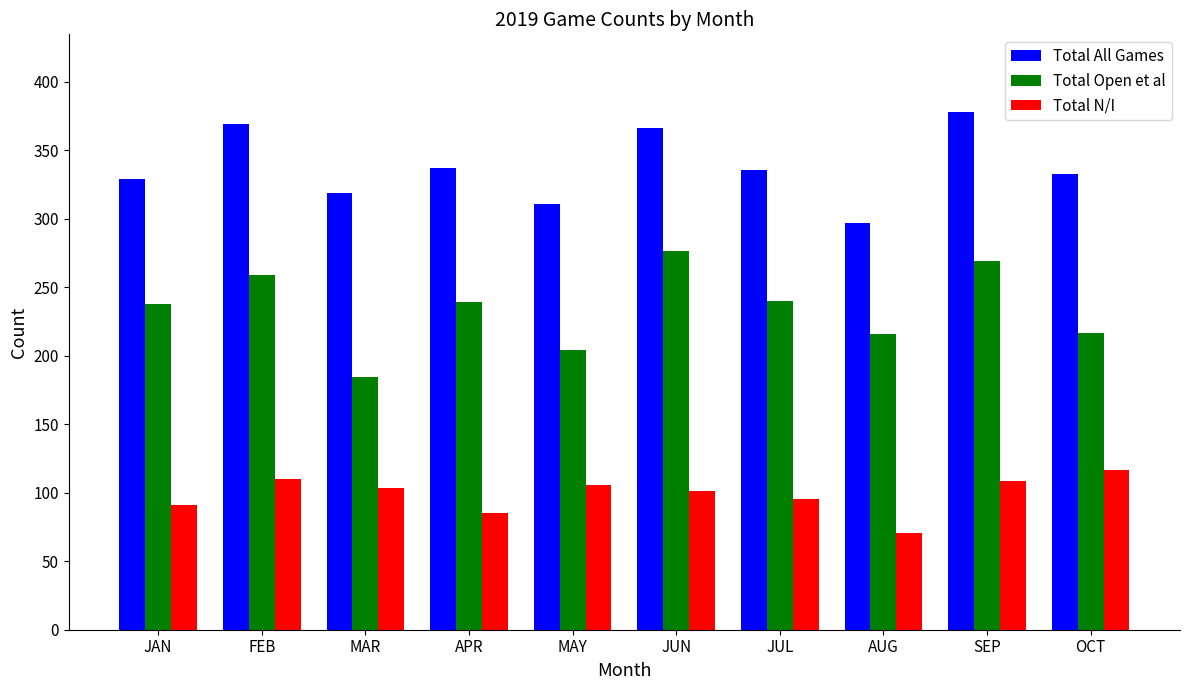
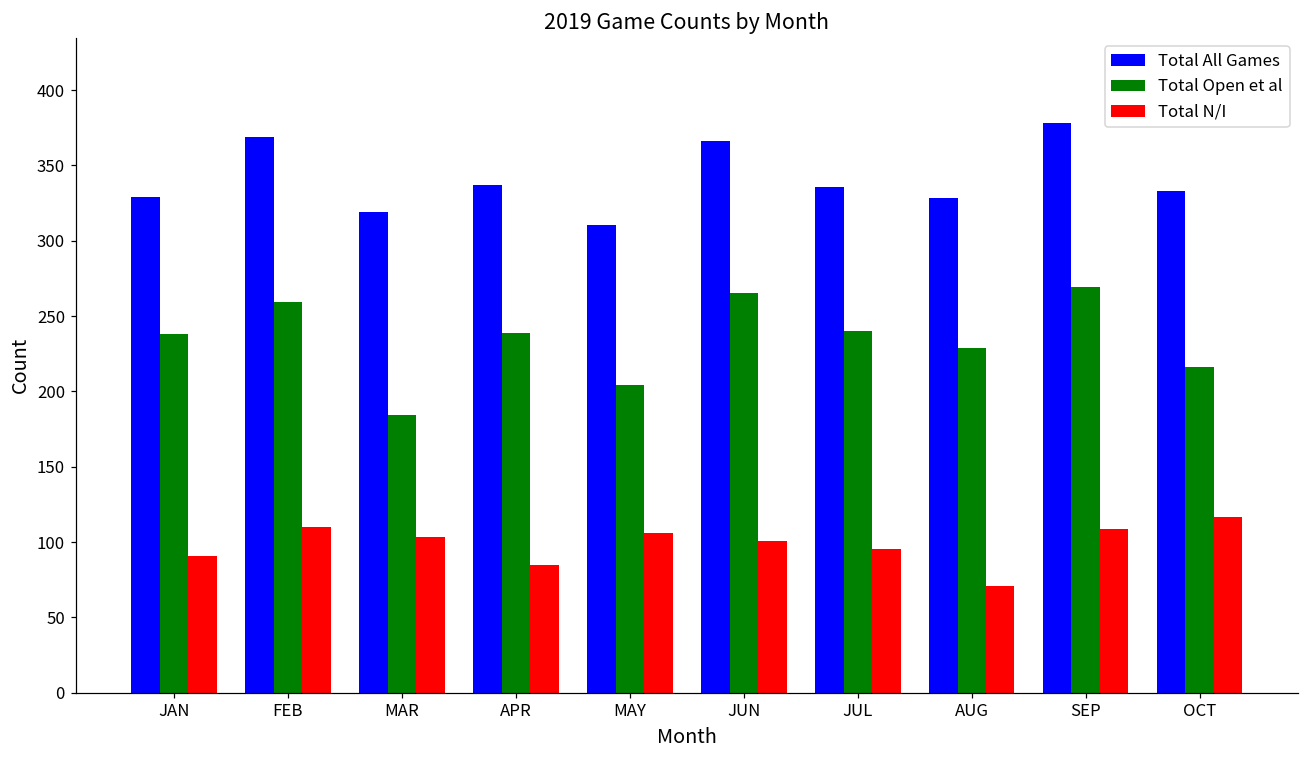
  {
    "Total All Games": {
      "JAN": 329,
      "FEB": 369,
      "MAR": 319,
      "APR": 337,
      "MAY": 311,
      "JUN": 367,
      "JUL": 336,
-     "AUG": 297,
+     "AUG": 329,
      "SEP": 378,
      "OCT": 333
    },
    "Total Open et al": {
      "JAN": 238,
      "FEB": 259,
      "MAR": 184,
      "APR": 239,
      "MAY": 205,
-     "JUN": 277,
+     "JUN": 266,
      "JUL": 240,
-     "AUG": 216,
+     "AUG": 229,
      "SEP": 270,
      "OCT": 217
    },
    "Total N/I": {
      "JAN": 91,
      "FEB": 110,
      "MAR": 104,
      "APR": 85,
      "MAY": 106,
      "JUN": 101,
      "JUL": 96,
      "AUG": 71,
      "SEP": 109,
      "OCT": 117
    }
  }
